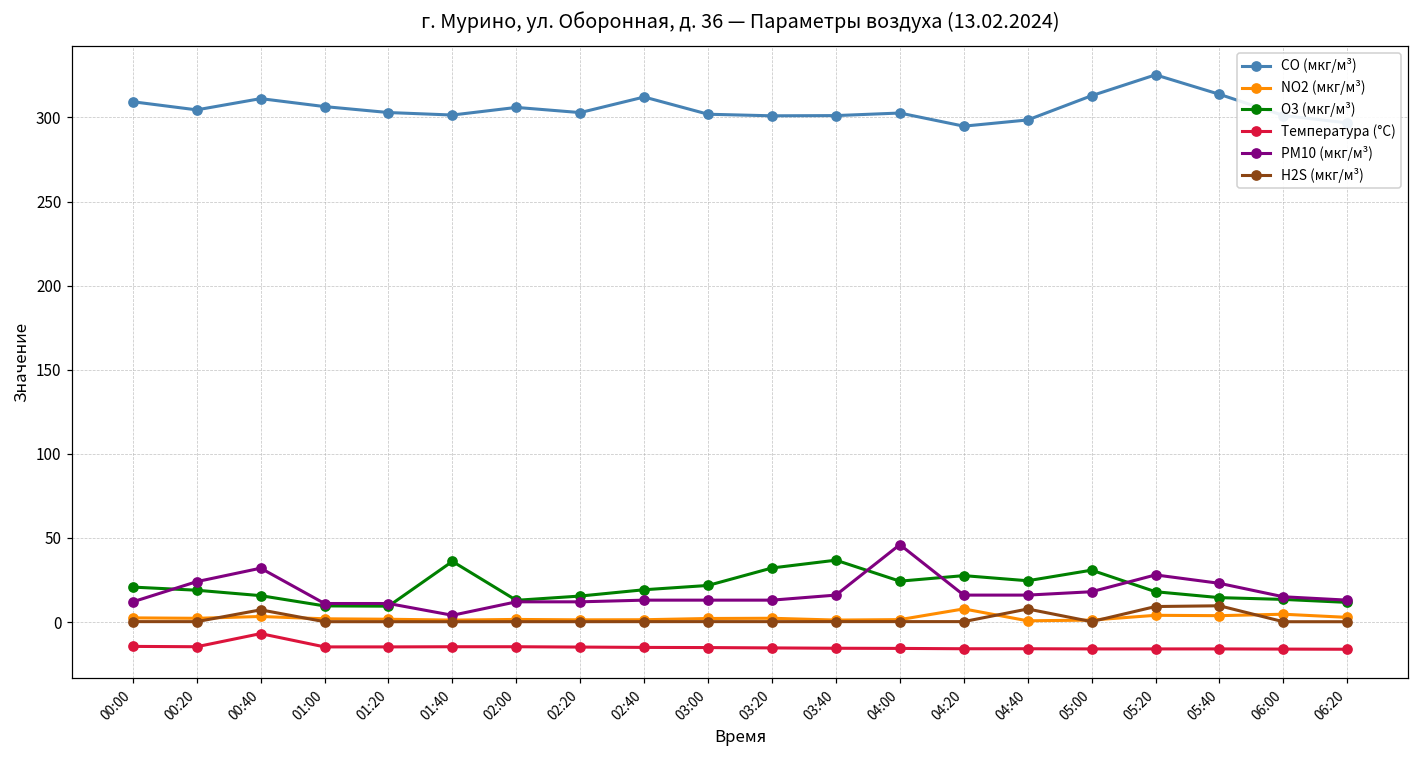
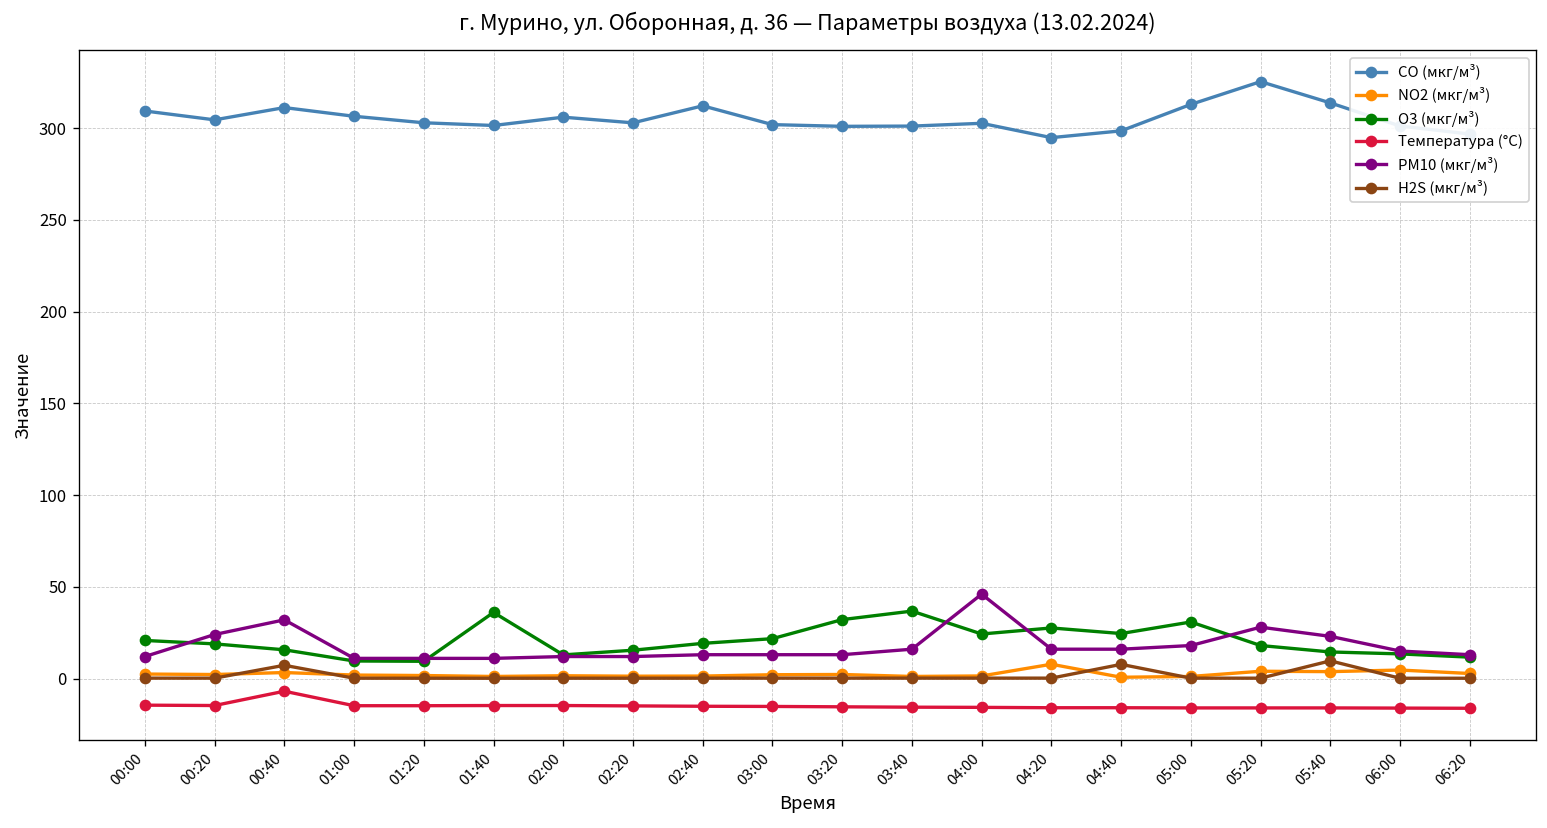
  {
    "CO (мкг/м³)": {
      "00:00": 309,
      "00:20": 304,
      "00:40": 311,
      "01:00": 306,
      "01:20": 303,
      "01:40": 301,
      "02:00": 306,
      "02:20": 303,
      "02:40": 312,
      "03:00": 302,
      "03:20": 301,
      "03:40": 301,
      "04:00": 303,
      "04:20": 295,
      "04:40": 298,
      "05:00": 313,
      "05:20": 325,
      "05:40": 314
    },
    "NO2 (мкг/м³)": {
      "00:00": 2,
      "00:20": 2,
      "00:40": 3,
      "01:00": 2,
      "03:00": 2,
      "03:20": 2,
      "04:20": 8,
      "04:40": 1,
      "05:20": 4,
      "05:40": 4,
      "06:00": 5,
      "06:20": 3
    },
    "O3 (мкг/м³)": {
      "00:00": 21,
      "00:20": 19,
      "00:40": 16,
      "01:40": 36,
      "02:20": 15,
      "02:40": 19,
      "03:00": 22,
      "03:20": 32,
      "03:40": 37,
      "04:00": 24,
      "04:20": 28,
      "04:40": 25,
      "05:00": 31,
      "05:20": 18,
      "05:40": 14
    },
    "Температура (°C)": {
      "00:00": -15,
      "00:20": -15,
      "00:40": -7,
      "01:00": -15,
      "01:20": -15,
      "01:40": -15,
      "02:00": -15,
      "02:20": -15,
      "02:40": -15,
      "03:00": -15,
      "03:20": -15,
      "03:40": -16,
      "04:00": -16,
      "04:20": -16,
      "04:40": -16,
      "05:00": -16,
      "05:20": -16,
      "05:40": -16,
      "06:00": -16,
      "06:20": -16
    },
    "PM10 (мкг/м³)": {
      "00:00": 12,
      "00:20": 24,
      "00:40": 32,
-     "01:40": 4,
+     "01:40": 11,
      "02:20": 12,
      "02:40": 13,
      "03:00": 13,
      "03:20": 13,
      "03:40": 16,
      "04:00": 46,
      "04:20": 16,
      "04:40": 16,
      "05:00": 18,
      "05:20": 28,
      "05:40": 23
    },
    "H2S (мкг/м³)": {
      "00:00": 0,
      "00:20": 0,
      "00:40": 7,
      "01:00": 0,
      "03:00": 0,
      "03:20": 0,
      "04:20": 0,
      "04:40": 8,
-     "05:20": 9,
+     "05:20": 0,
      "05:40": 10,
      "06:00": 0,
      "06:20": 0
    }
  }
